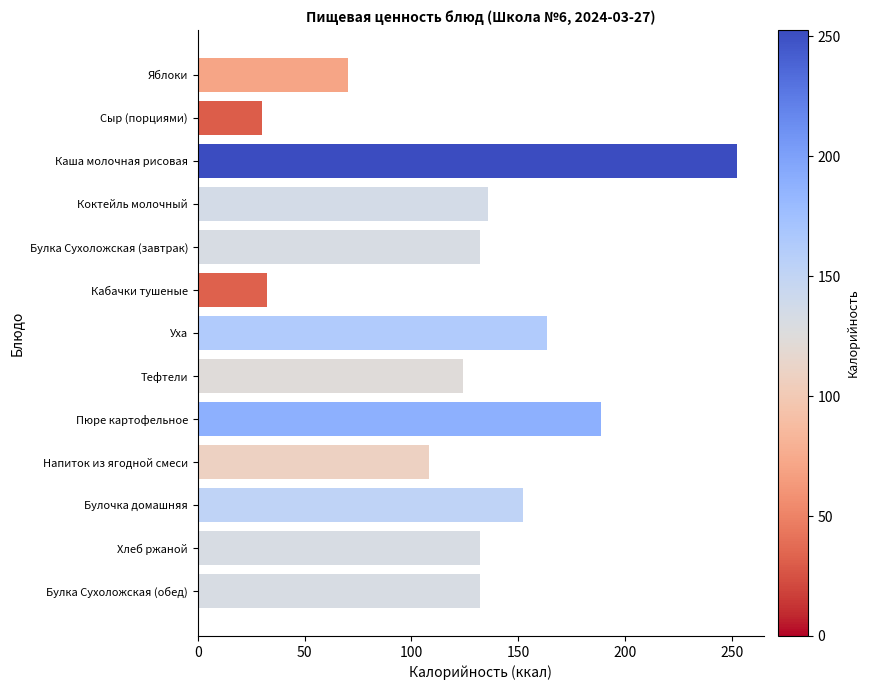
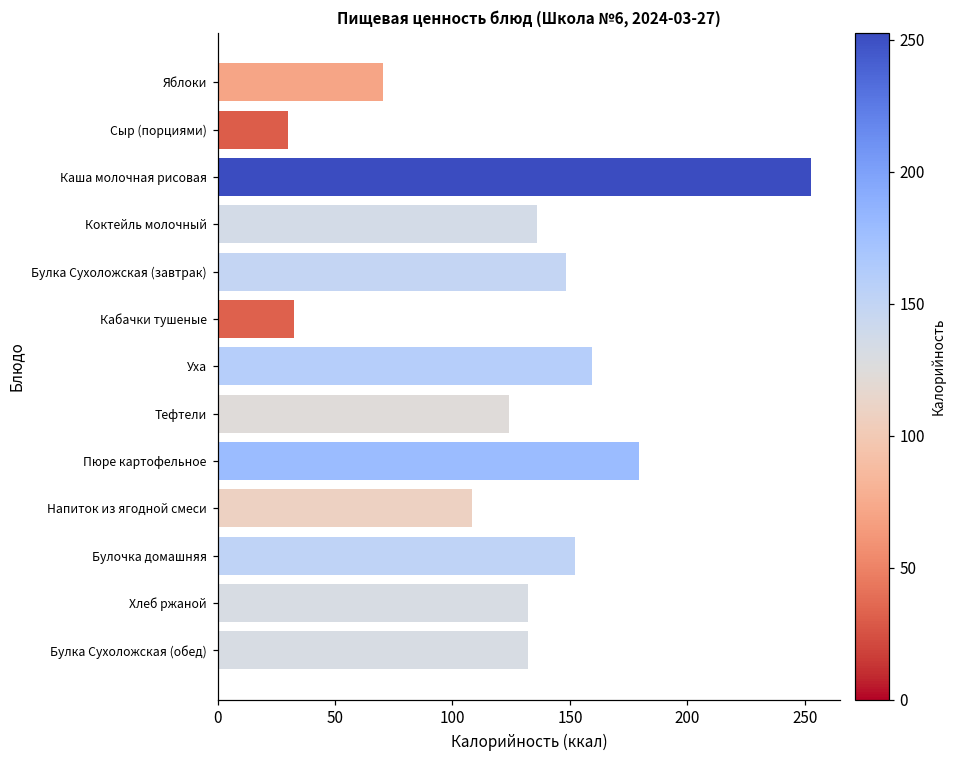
  {
    "Яблоки": 71,
    "Сыр (порциями)": 30,
    "Каша молочная рисовая": 253,
    "Коктейль молочный": 136,
-   "Булка Сухоложская (завтрак)": 132,
+   "Булка Сухоложская (завтрак)": 148,
    "Кабачки тушеные": 32,
-   "Уха": 164,
+   "Уха": 159,
    "Тефтели": 124,
-   "Пюре картофельное": 189,
+   "Пюре картофельное": 180,
    "Напиток из ягодной смеси": 108,
    "Булочка домашняя": 152,
    "Хлеб ржаной": 132,
    "Булка Сухоложская (обед)": 132
  }
